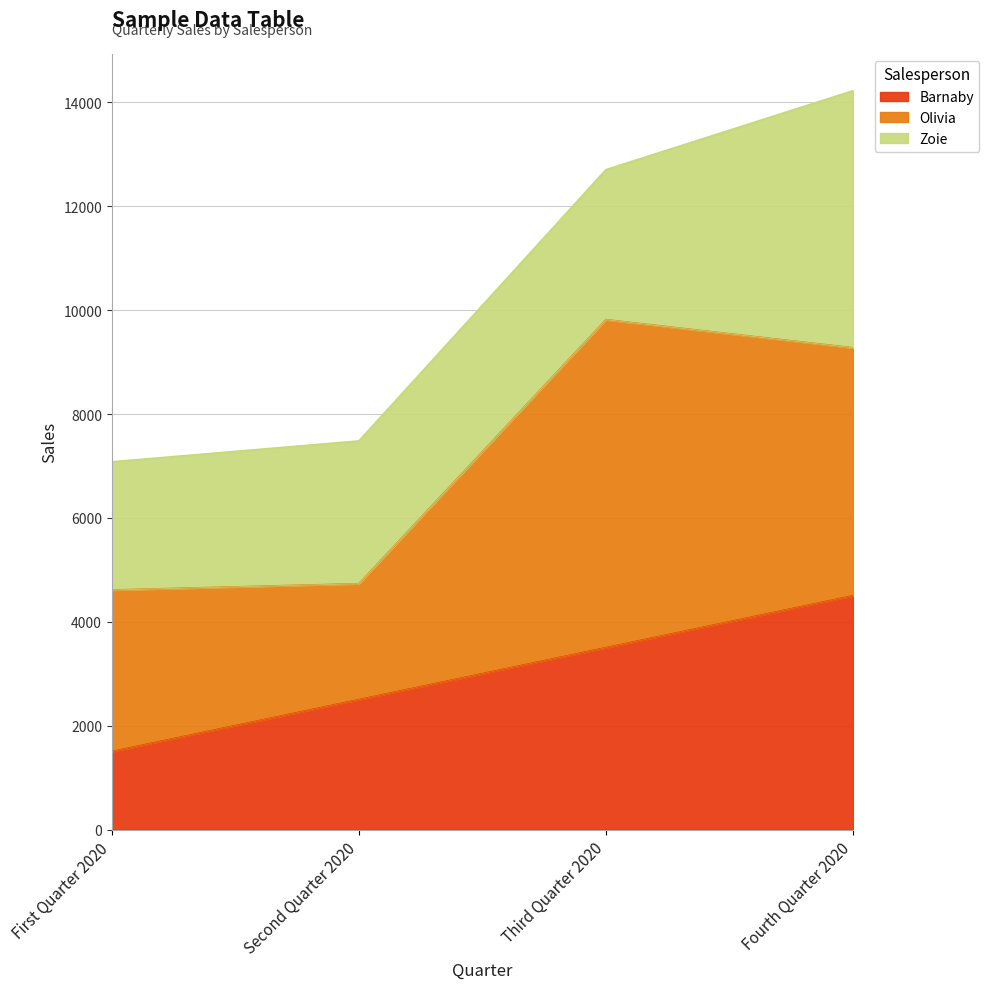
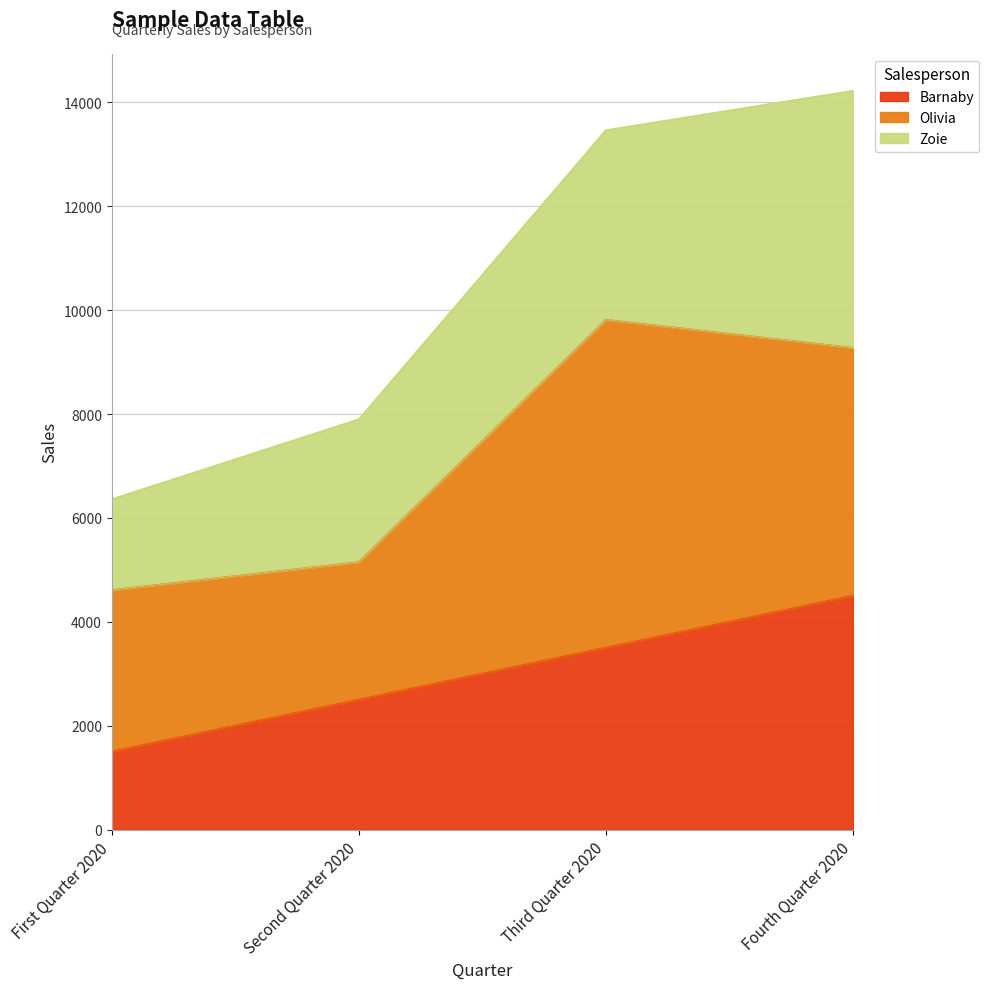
  {
    "Olivia": {
      "First Quarter 2020": 3100,
-     "Second Quarter 2020": 2200,
+     "Second Quarter 2020": 2700,
      "Third Quarter 2020": 6300,
      "Fourth Quarter 2020": 4800
    },
    "Zoie": {
-     "First Quarter 2020": 2500,
+     "First Quarter 2020": 1800,
      "Second Quarter 2020": 2800,
-     "Third Quarter 2020": 2900,
+     "Third Quarter 2020": 3700,
      "Fourth Quarter 2020": 5000
    }
  }
